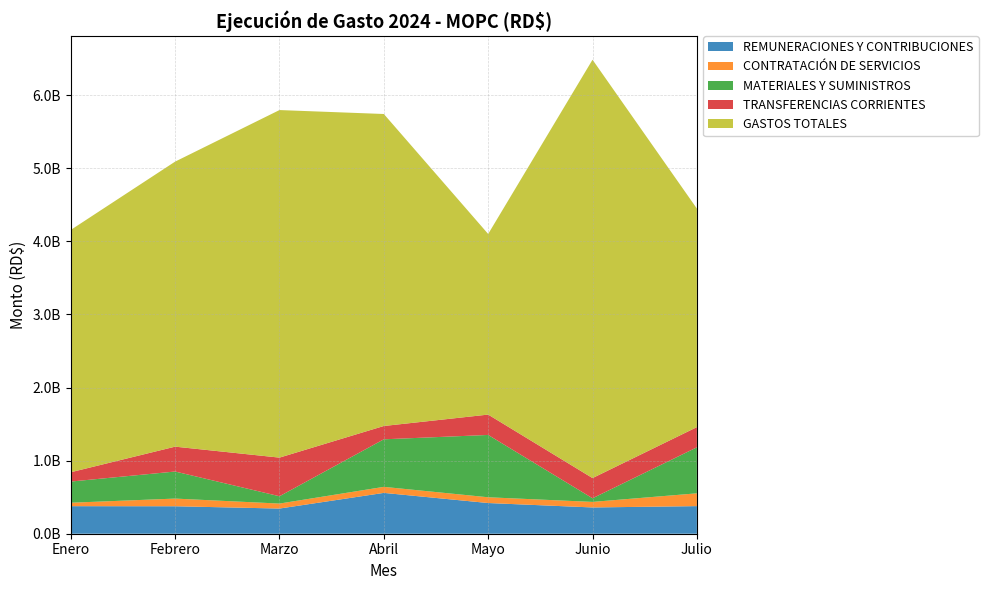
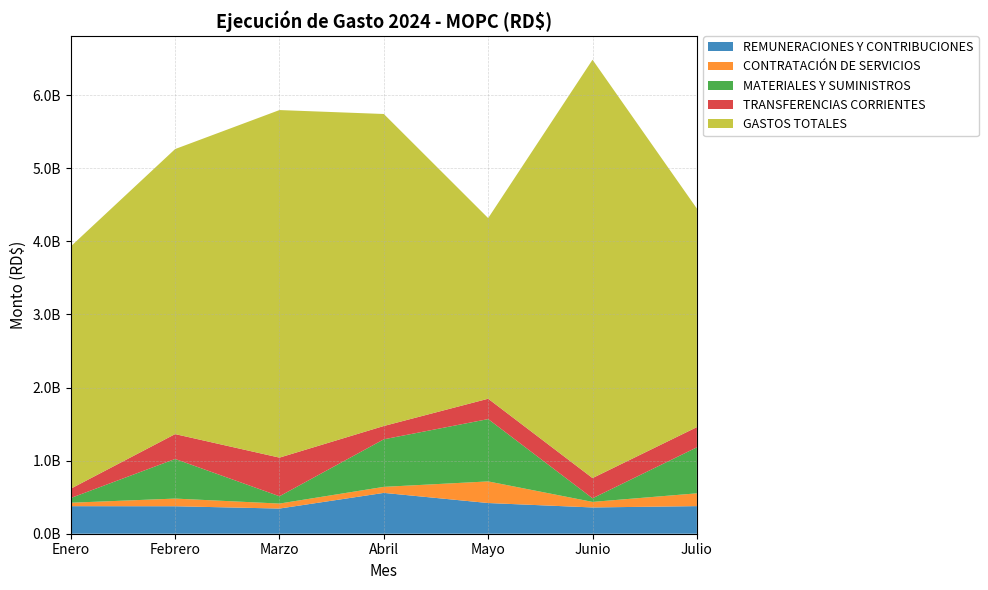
  {
    "REMUNERACIONES Y CONTRIBUCIONES": {
      "Enero": 400000000,
      "Febrero": 400000000,
      "Marzo": 300000000,
      "Abril": 600000000,
      "Mayo": 400000000,
      "Junio": 400000000,
      "Julio": 400000000
    },
    "CONTRATACIÓN DE SERVICIOS": {
      "Enero": 0,
      "Febrero": 100000000,
      "Marzo": 100000000,
      "Abril": 100000000,
-     "Mayo": 100000000,
+     "Mayo": 300000000,
      "Junio": 100000000,
      "Julio": 200000000
    },
    "MATERIALES Y SUMINISTROS": {
-     "Enero": 300000000,
-     "Febrero": 400000000,
+     "Enero": 100000000,
+     "Febrero": 500000000,
      "Marzo": 100000000,
      "Abril": 700000000,
      "Mayo": 900000000,
      "Junio": 0,
      "Julio": 600000000
    },
    "TRANSFERENCIAS CORRIENTES": {
      "Enero": 100000000,
      "Febrero": 300000000,
      "Marzo": 500000000,
      "Abril": 200000000,
      "Mayo": 300000000,
      "Junio": 300000000,
      "Julio": 300000000
    },
    "GASTOS TOTALES": {
      "Enero": 3300000000,
      "Febrero": 3900000000,
      "Marzo": 4800000000,
      "Abril": 4300000000,
      "Mayo": 2500000000,
      "Junio": 5700000000,
      "Julio": 3000000000
    }
  }
